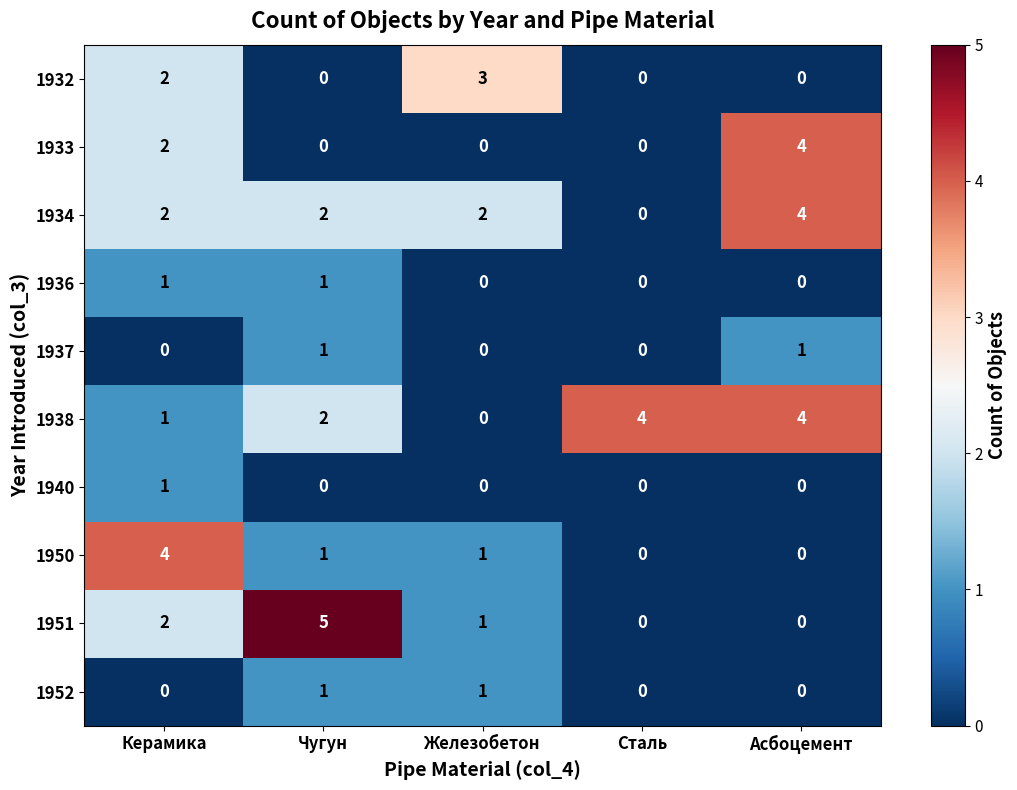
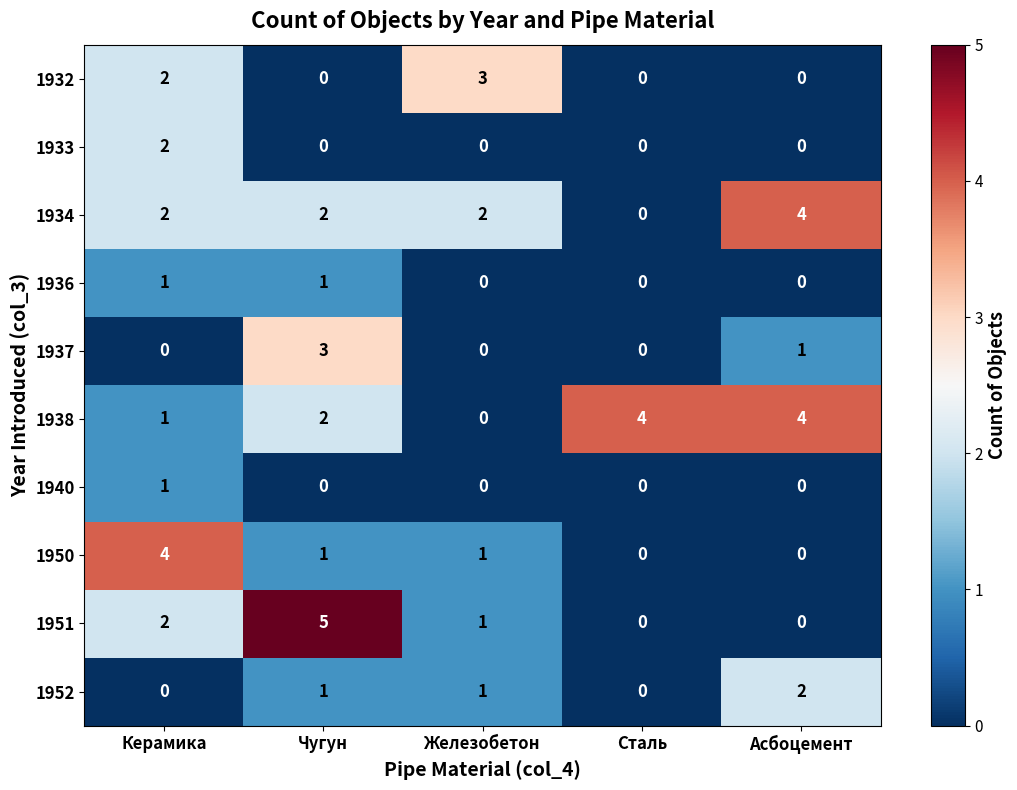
  {
    "1932": {
      "Керамика": 2,
      "Чугун": 0,
      "Железобетон": 3,
      "Сталь": 0,
      "Асбоцемент": 0
    },
    "1933": {
      "Керамика": 2,
      "Чугун": 0,
      "Железобетон": 0,
      "Сталь": 0,
-     "Асбоцемент": 4
+     "Асбоцемент": 0
    },
    "1934": {
      "Керамика": 2,
      "Чугун": 2,
      "Железобетон": 2,
      "Сталь": 0,
      "Асбоцемент": 4
    },
    "1936": {
      "Керамика": 1,
      "Чугун": 1,
      "Железобетон": 0,
      "Сталь": 0,
      "Асбоцемент": 0
    },
    "1937": {
      "Керамика": 0,
-     "Чугун": 1,
+     "Чугун": 3,
      "Железобетон": 0,
      "Сталь": 0,
      "Асбоцемент": 1
    },
    "1938": {
      "Керамика": 1,
      "Чугун": 2,
      "Железобетон": 0,
      "Сталь": 4,
      "Асбоцемент": 4
    },
    "1940": {
      "Керамика": 1,
      "Чугун": 0,
      "Железобетон": 0,
      "Сталь": 0,
      "Асбоцемент": 0
    },
    "1950": {
      "Керамика": 4,
      "Чугун": 1,
      "Железобетон": 1,
      "Сталь": 0,
      "Асбоцемент": 0
    },
    "1951": {
      "Керамика": 2,
      "Чугун": 5,
      "Железобетон": 1,
      "Сталь": 0,
      "Асбоцемент": 0
    },
    "1952": {
      "Керамика": 0,
      "Чугун": 1,
      "Железобетон": 1,
      "Сталь": 0,
-     "Асбоцемент": 0
+     "Асбоцемент": 2
    }
  }
